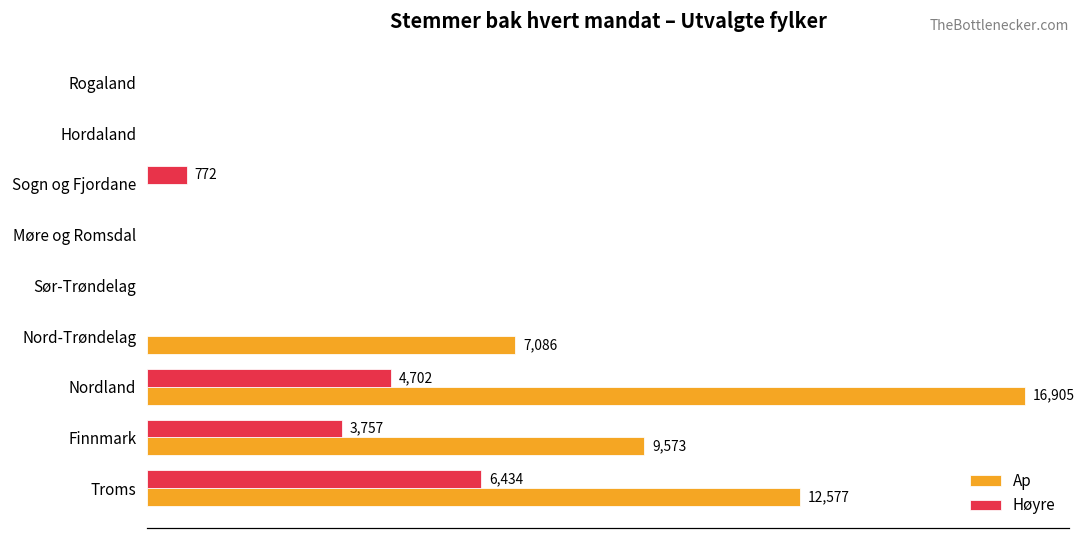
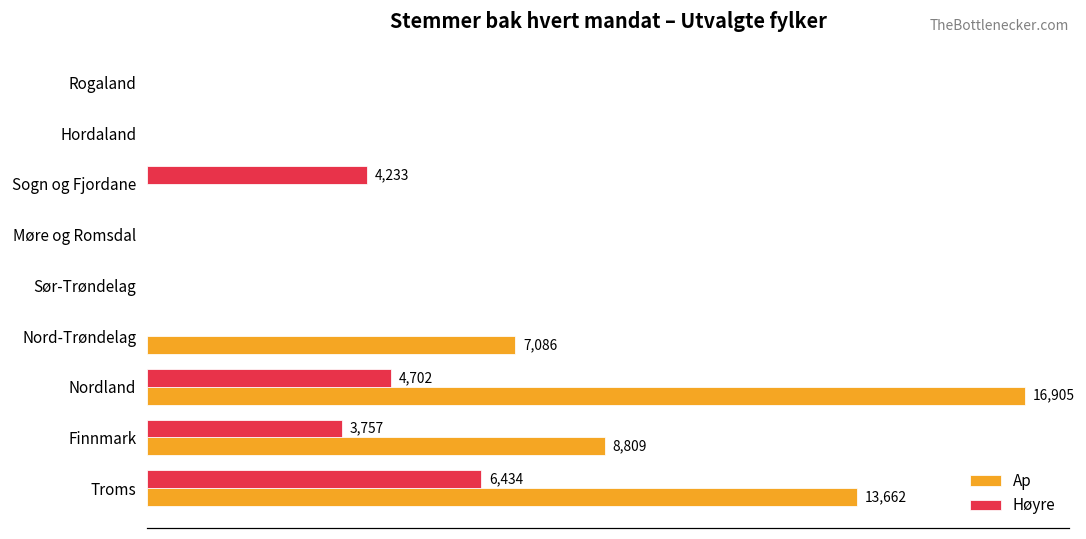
  {
    "Ap": {
      "Nord-Trøndelag": "7,086",
      "Nordland": "16,905",
-     "Finnmark": "9,573",
-     "Troms": "12,577"
+     "Finnmark": "8,809",
+     "Troms": "13,662"
    },
    "Høyre": {
-     "Sogn og Fjordane": "772",
+     "Sogn og Fjordane": "4,233",
      "Nordland": "4,702",
      "Finnmark": "3,757",
      "Troms": "6,434"
    }
  }
